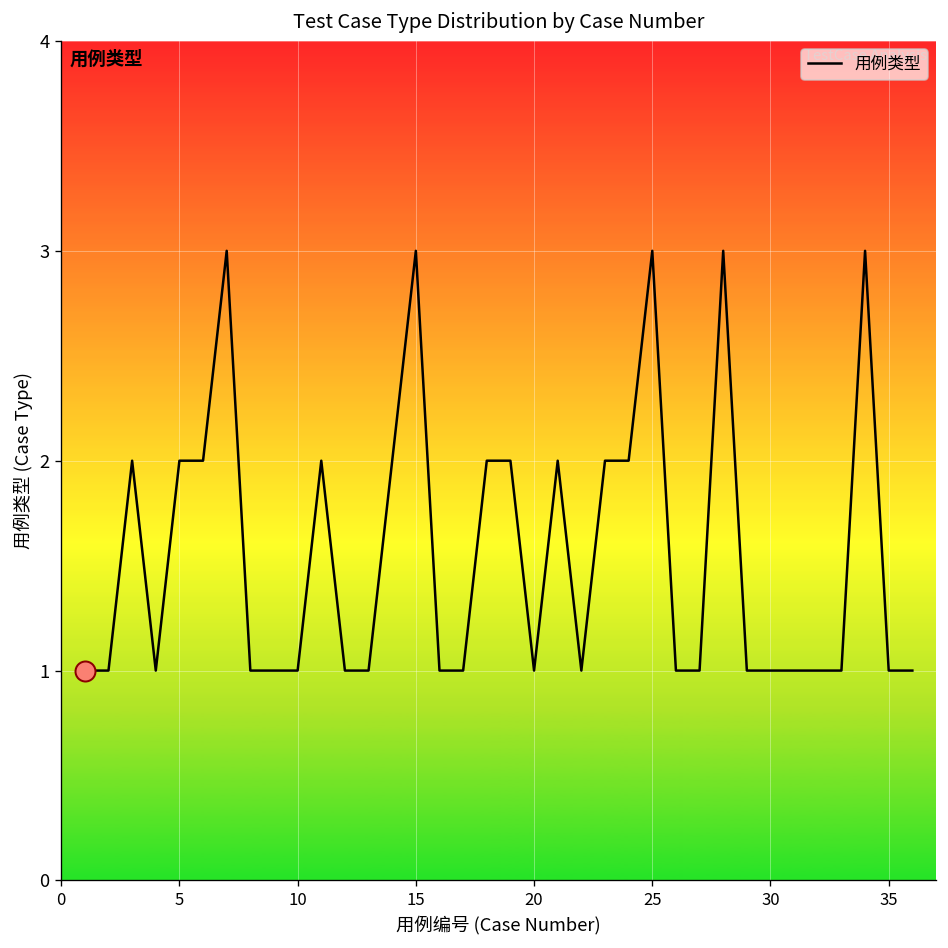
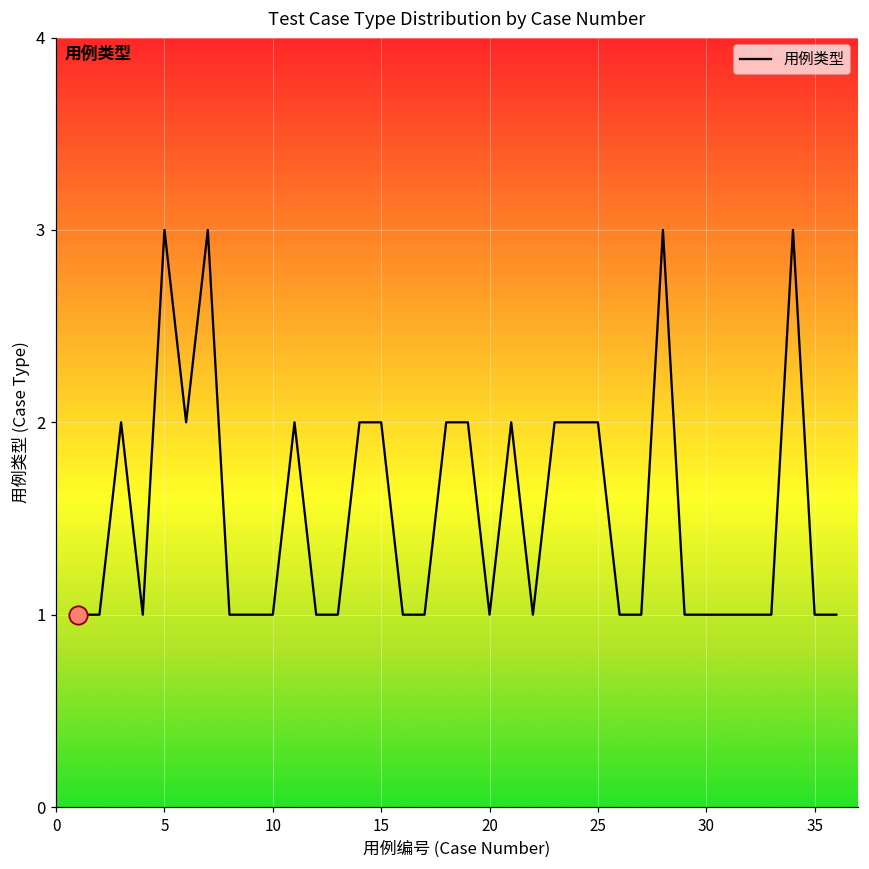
  {
    "用例类型": {
-     "5": 2,
+     "5": 3,
      "10": 1,
-     "15": 3,
+     "15": 2,
      "20": 1,
-     "25": 3,
+     "25": 2,
      "30": 1,
      "35": 1
    }
  }
